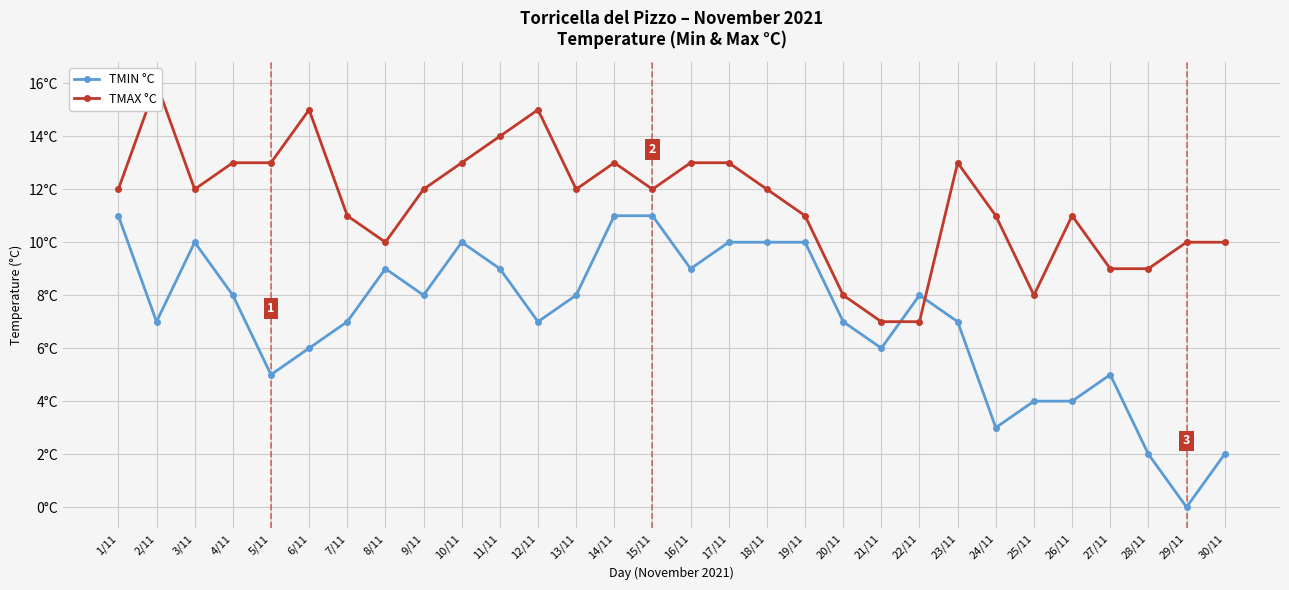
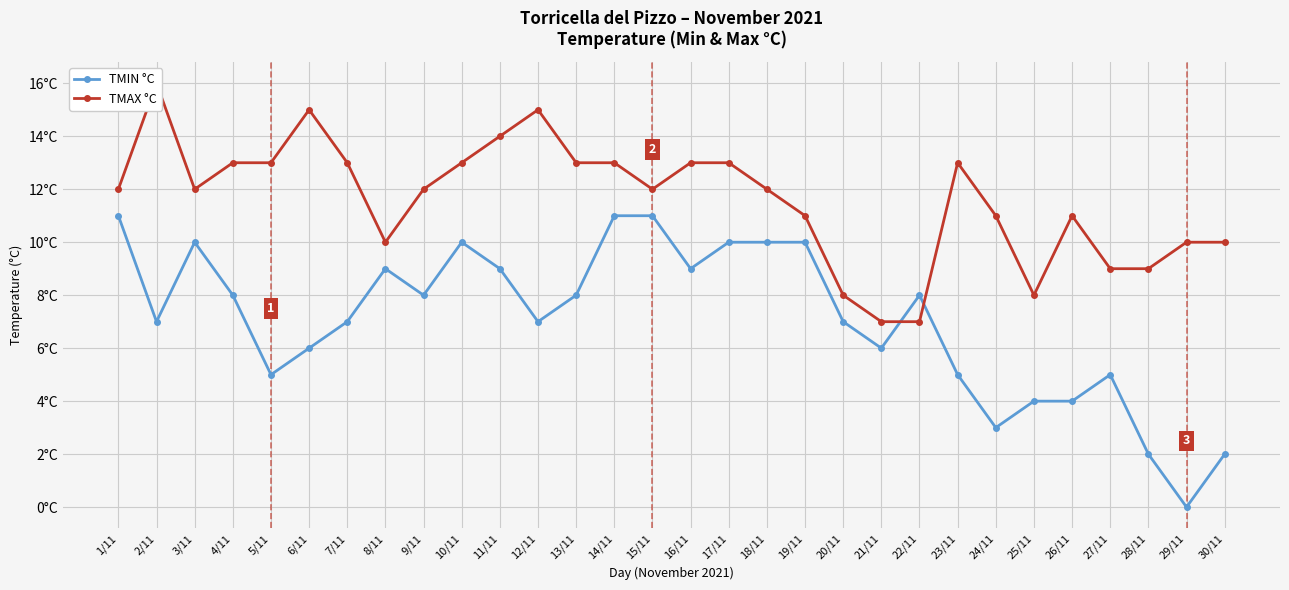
  {
    "TMIN °C": {
      "1/11": "11°C",
      "2/11": "7°C",
      "3/11": "10°C",
      "4/11": "8°C",
      "5/11": "5°C",
      "6/11": "6°C",
      "7/11": "7°C",
      "8/11": "9°C",
      "9/11": "8°C",
      "10/11": "10°C",
      "11/11": "9°C",
      "12/11": "7°C",
      "13/11": "8°C",
      "14/11": "11°C",
      "15/11": "11°C",
      "16/11": "9°C",
      "17/11": "10°C",
      "18/11": "10°C",
      "19/11": "10°C",
      "20/11": "7°C",
      "21/11": "6°C",
      "22/11": "8°C",
-     "23/11": "7°C",
+     "23/11": "5°C",
      "24/11": "3°C",
      "25/11": "4°C",
      "26/11": "4°C",
      "27/11": "5°C",
      "28/11": "2°C",
      "29/11": "0°C",
      "30/11": "2°C"
    },
    "TMAX °C": {
      "1/11": "12°C",
      "3/11": "12°C",
      "4/11": "13°C",
      "5/11": "13°C",
      "6/11": "15°C",
-     "7/11": "11°C",
+     "7/11": "13°C",
      "8/11": "10°C",
      "9/11": "12°C",
      "10/11": "13°C",
      "11/11": "14°C",
      "12/11": "15°C",
-     "13/11": "12°C",
+     "13/11": "13°C",
      "14/11": "13°C",
      "15/11": "12°C",
      "16/11": "13°C",
      "17/11": "13°C",
      "18/11": "12°C",
      "19/11": "11°C",
      "20/11": "8°C",
      "21/11": "7°C",
      "22/11": "7°C",
      "23/11": "13°C",
      "24/11": "11°C",
      "25/11": "8°C",
      "26/11": "11°C",
      "27/11": "9°C",
      "28/11": "9°C",
      "29/11": "10°C",
      "30/11": "10°C"
    }
  }
